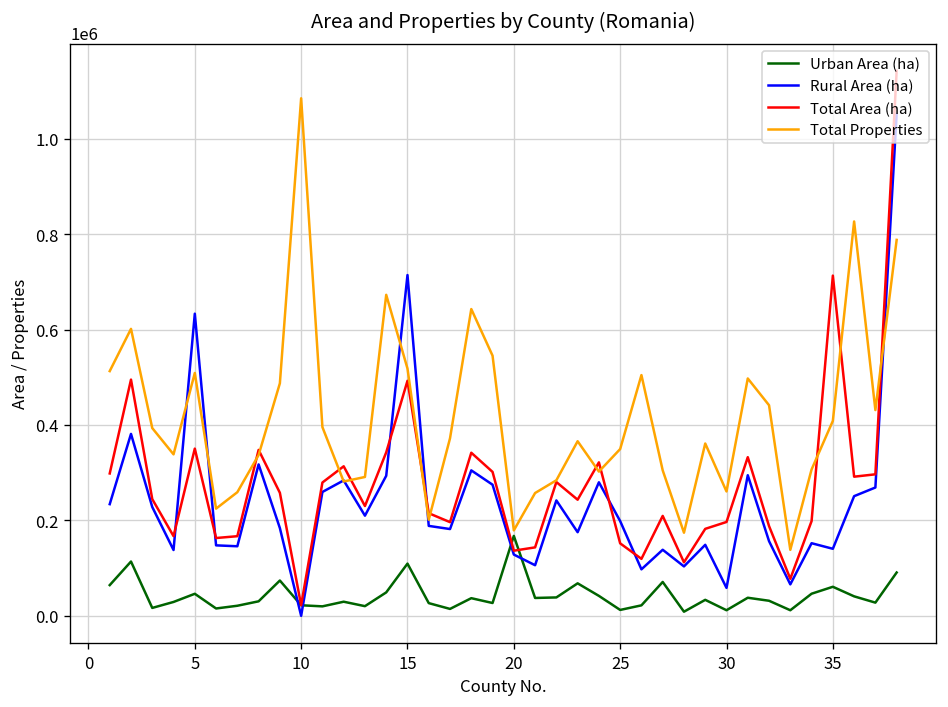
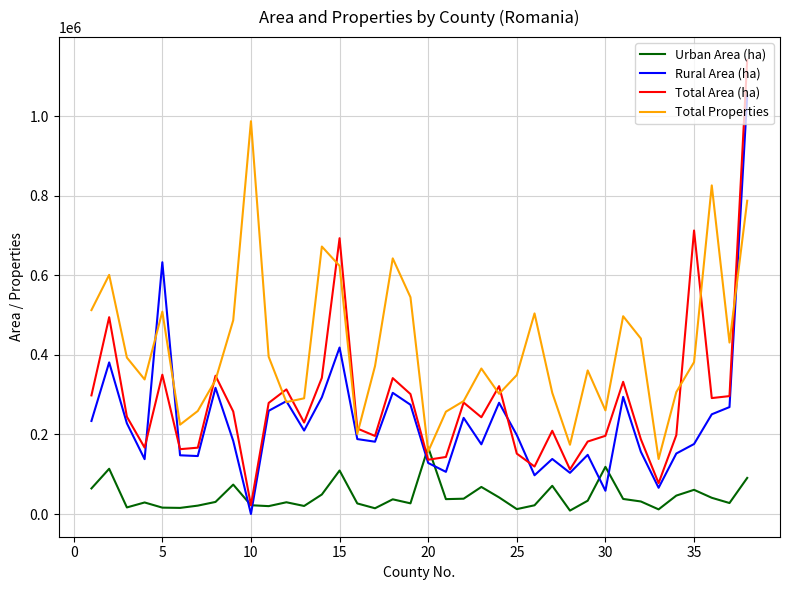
  {
    "Urban Area (ha)": {
-     "5": 50000,
+     "5": 20000,
      "15": 110000,
      "20": 170000,
      "25": 10000,
-     "30": 10000,
+     "30": 120000,
      "35": 60000
    },
    "Rural Area (ha)": {
      "5": 630000,
      "10": 0,
-     "15": 710000,
+     "15": 420000,
      "20": 130000,
      "25": 200000,
      "30": 60000,
-     "35": 140000
+     "35": 180000
    },
    "Total Area (ha)": {
      "5": 350000,
-     "15": 490000,
+     "15": 690000,
      "20": 140000,
      "25": 150000,
      "30": 200000,
      "35": 710000
    },
    "Total Properties": {
      "5": 510000,
-     "10": 1080000,
-     "15": 520000,
-     "20": 180000,
+     "10": 990000,
+     "15": 620000,
+     "20": 160000,
      "25": 350000,
      "30": 260000,
-     "35": 410000
+     "35": 380000
    }
  }
